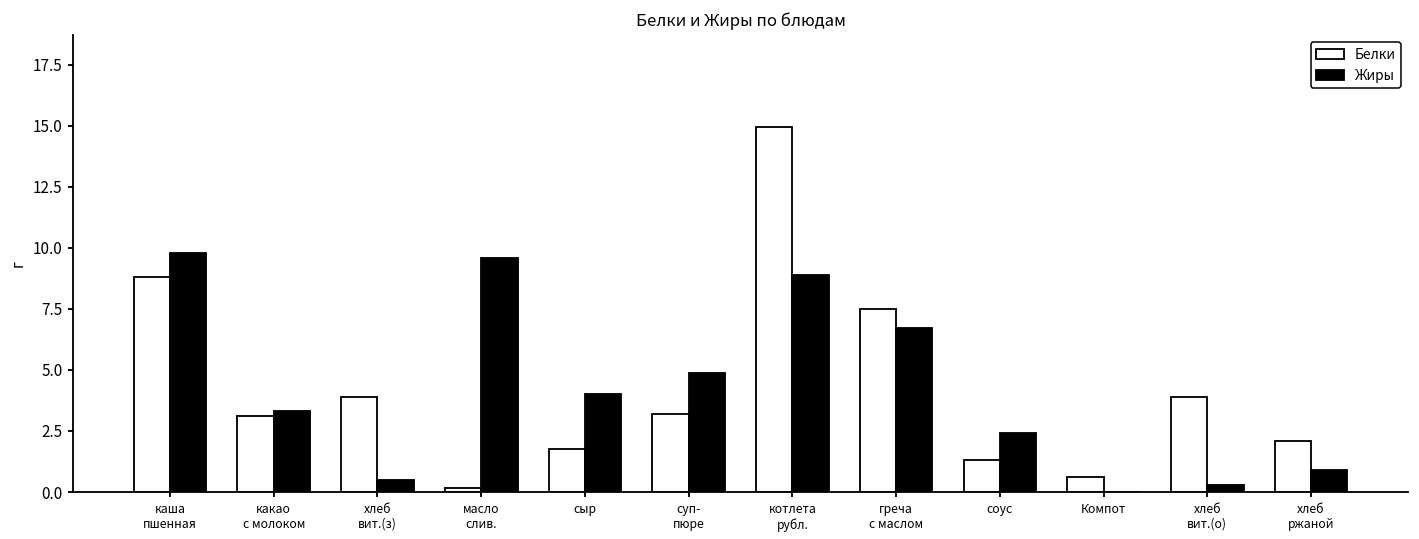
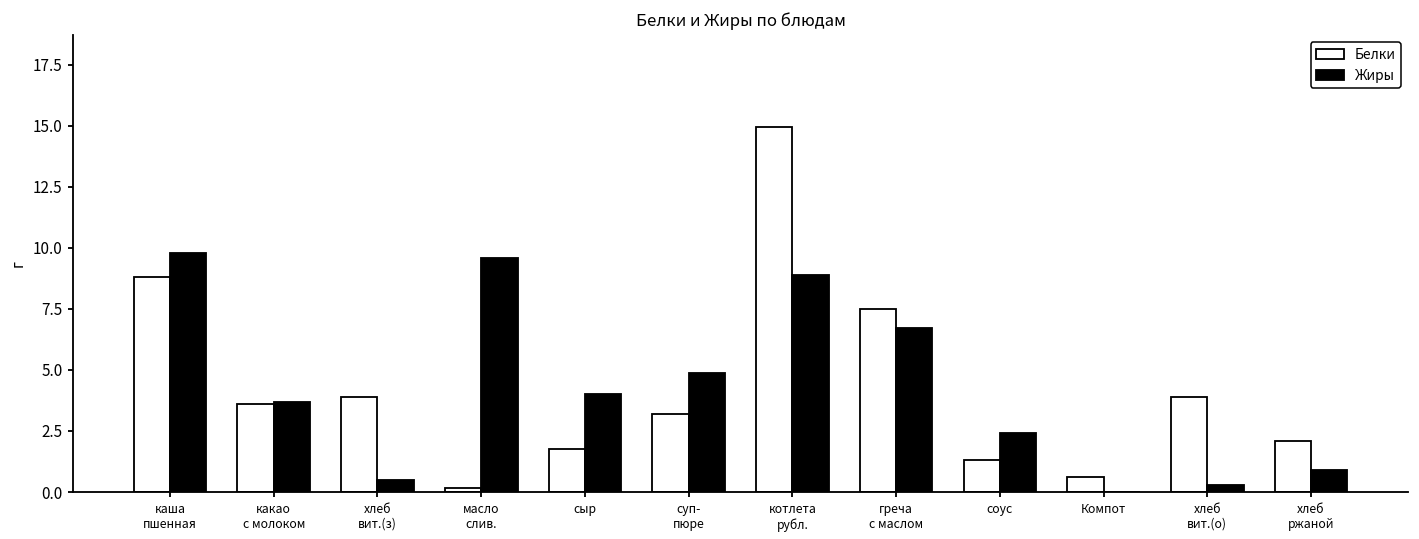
  {
    "Белки": {
      "каша пшенная": 8.8,
-     "какао с молоком": 3.1,
+     "какао с молоком": 3.6,
      "хлеб вит.(з)": 3.9,
      "масло слив.": 0.2,
      "сыр": 1.8,
      "суп- пюре": 3.2,
      "котлета рубл.": 15.0,
      "греча с маслом": 7.5,
      "соус": 1.3,
      "Компот": 0.6,
      "хлеб вит.(о)": 3.9,
      "хлеб ржаной": 2.1
    },
    "Жиры": {
      "каша пшенная": 9.8,
-     "какао с молоком": 3.3,
+     "какао с молоком": 3.7,
      "хлеб вит.(з)": 0.5,
      "масло слив.": 9.6,
      "сыр": 4.0,
      "суп- пюре": 4.9,
      "котлета рубл.": 8.9,
      "греча с маслом": 6.7,
      "соус": 2.4,
      "Компот": 0.0,
      "хлеб вит.(о)": 0.3,
      "хлеб ржаной": 0.9
    }
  }
